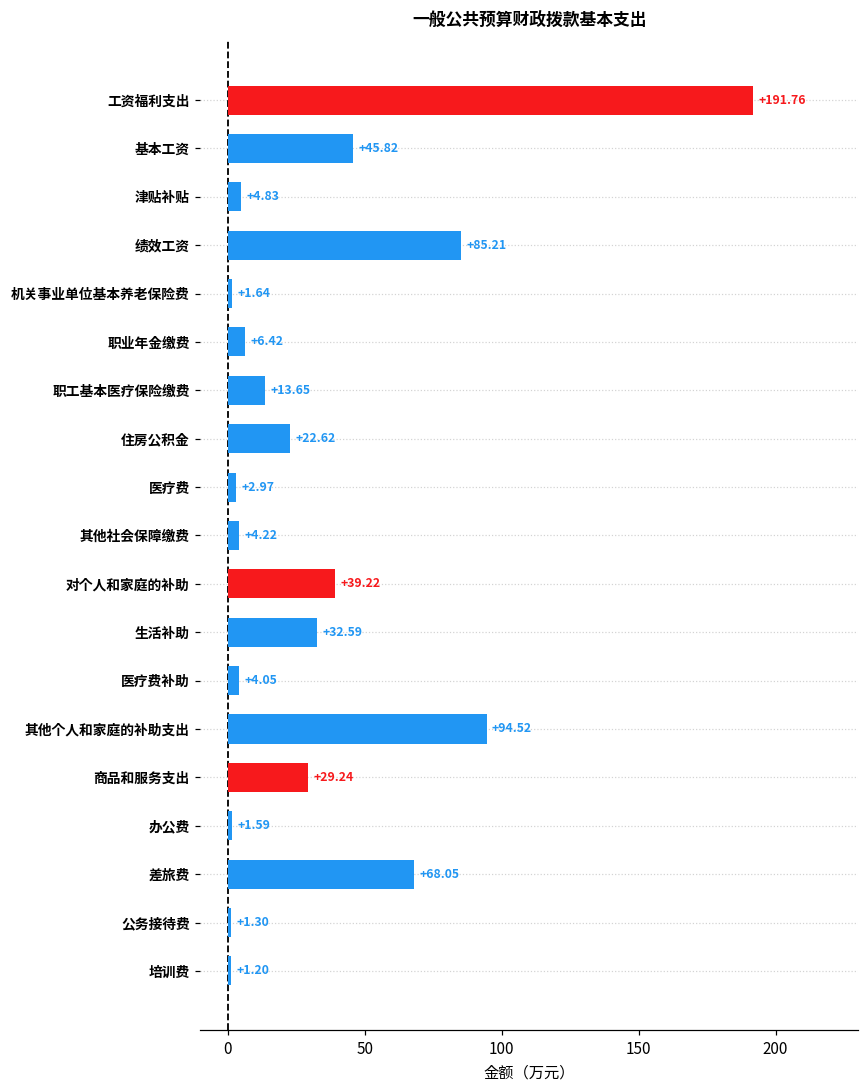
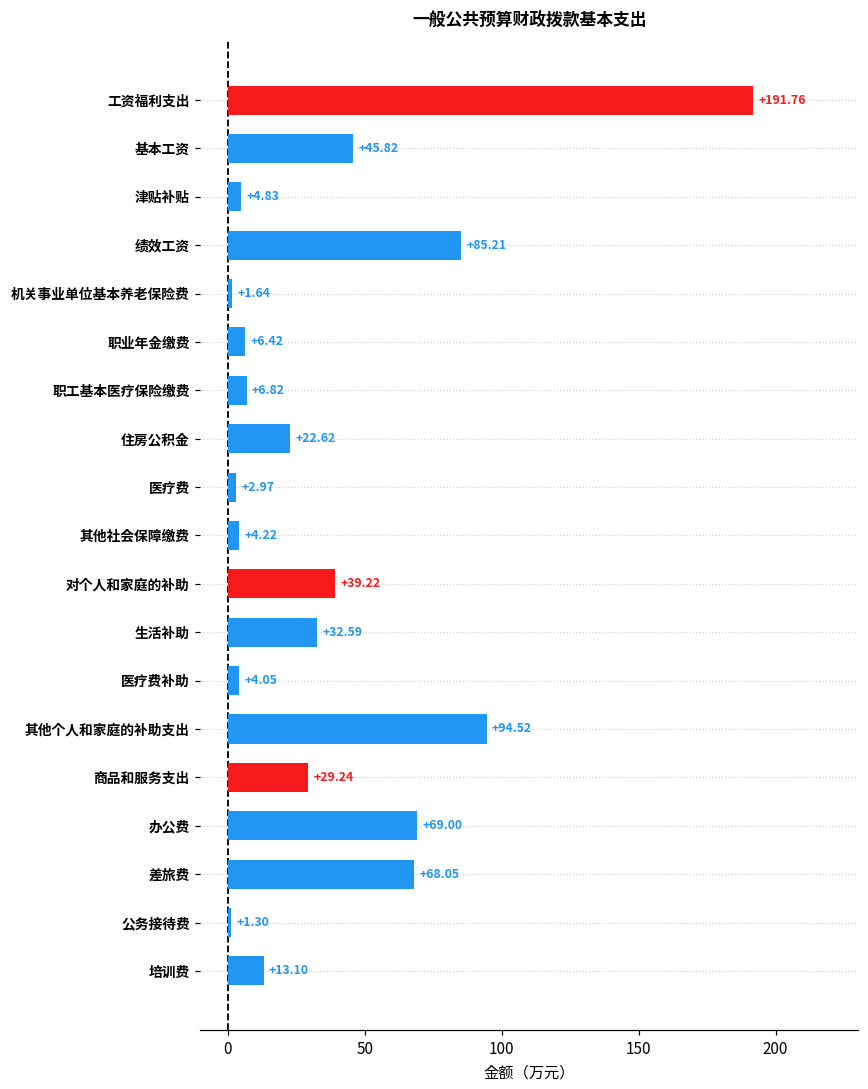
  {
    "工资福利支出": "+191.76",
    "基本工资": "+45.82",
    "津贴补贴": "+4.83",
    "绩效工资": "+85.21",
    "机关事业单位基本养老保险费": "+1.64",
    "职业年金缴费": "+6.42",
-   "职工基本医疗保险缴费": "+13.65",
+   "职工基本医疗保险缴费": "+6.82",
    "住房公积金": "+22.62",
    "医疗费": "+2.97",
    "其他社会保障缴费": "+4.22",
    "对个人和家庭的补助": "+39.22",
    "生活补助": "+32.59",
    "医疗费补助": "+4.05",
    "其他个人和家庭的补助支出": "+94.52",
    "商品和服务支出": "+29.24",
-   "办公费": "+1.59",
+   "办公费": "+69.00",
    "差旅费": "+68.05",
    "公务接待费": "+1.30",
-   "培训费": "+1.20"
+   "培训费": "+13.10"
  }
